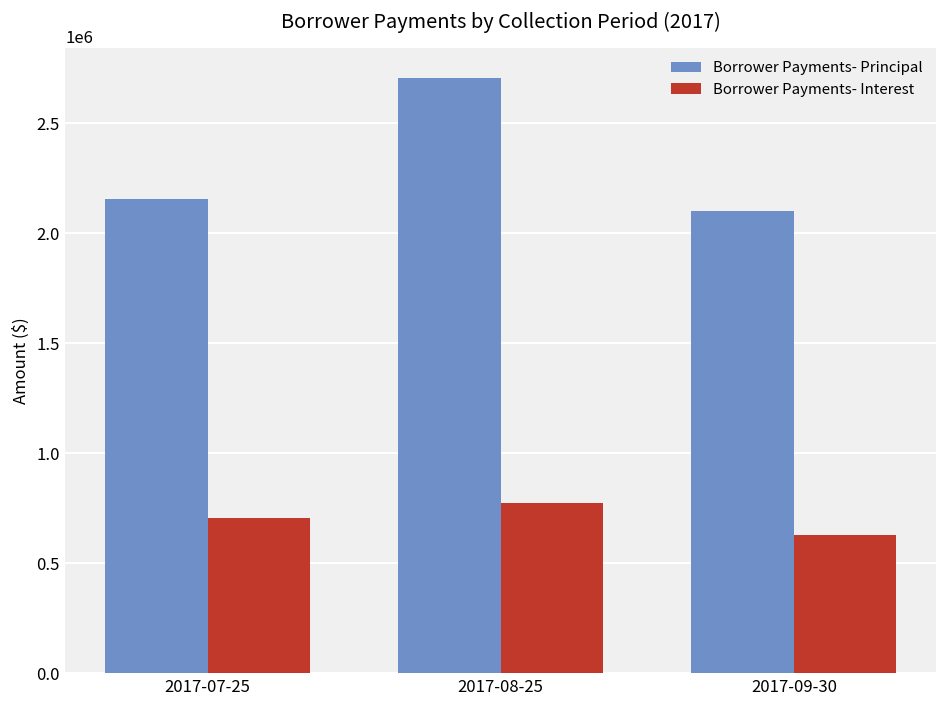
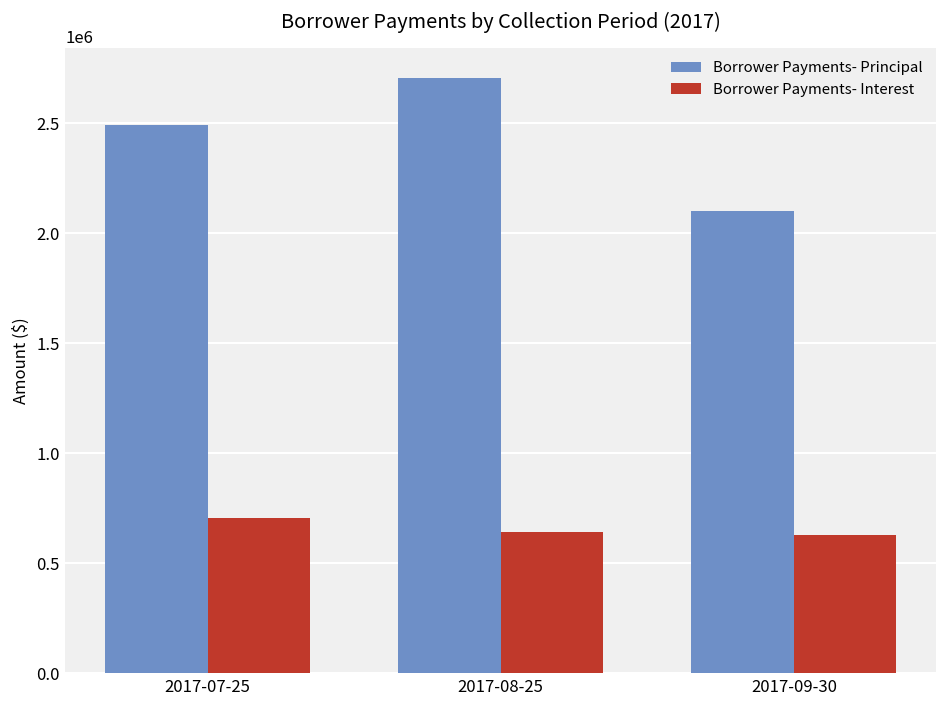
  {
    "Borrower Payments- Principal": {
-     "2017-07-25": 2150000,
+     "2017-07-25": 2490000,
      "2017-08-25": 2710000,
      "2017-09-30": 2100000
    },
    "Borrower Payments- Interest": {
      "2017-07-25": 710000,
-     "2017-08-25": 770000,
+     "2017-08-25": 640000,
      "2017-09-30": 630000
    }
  }
